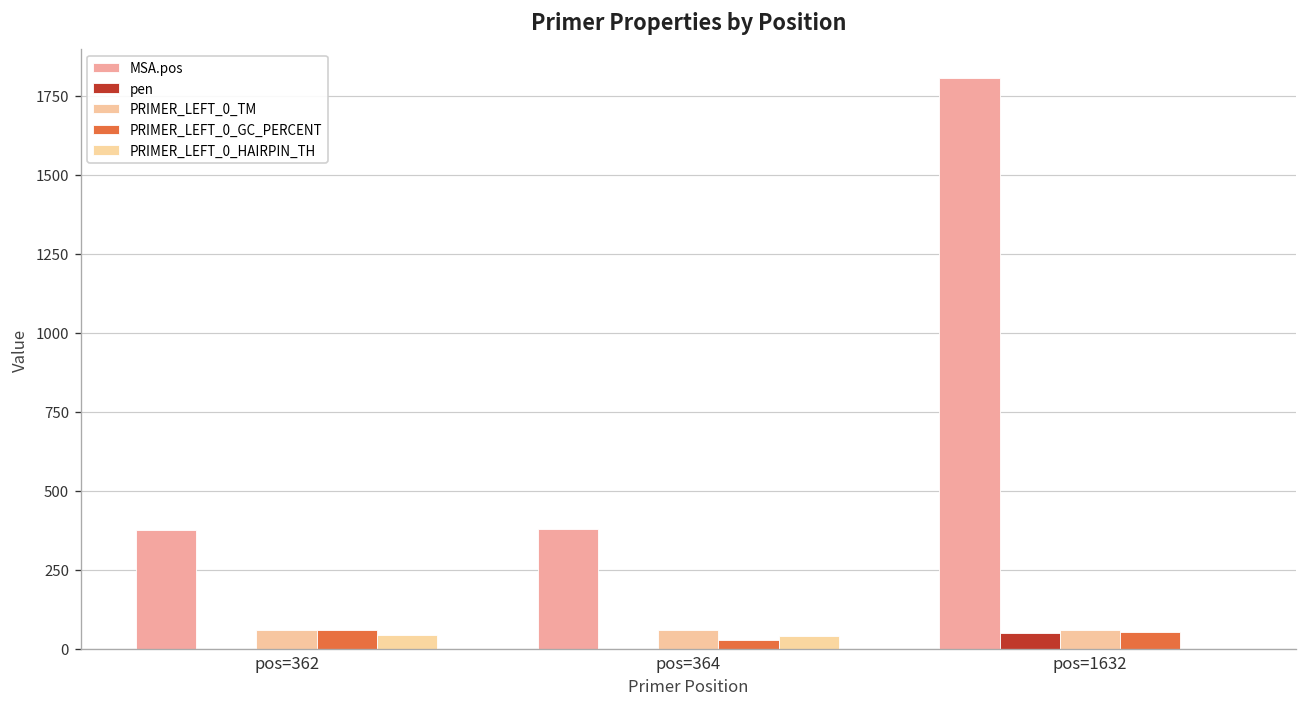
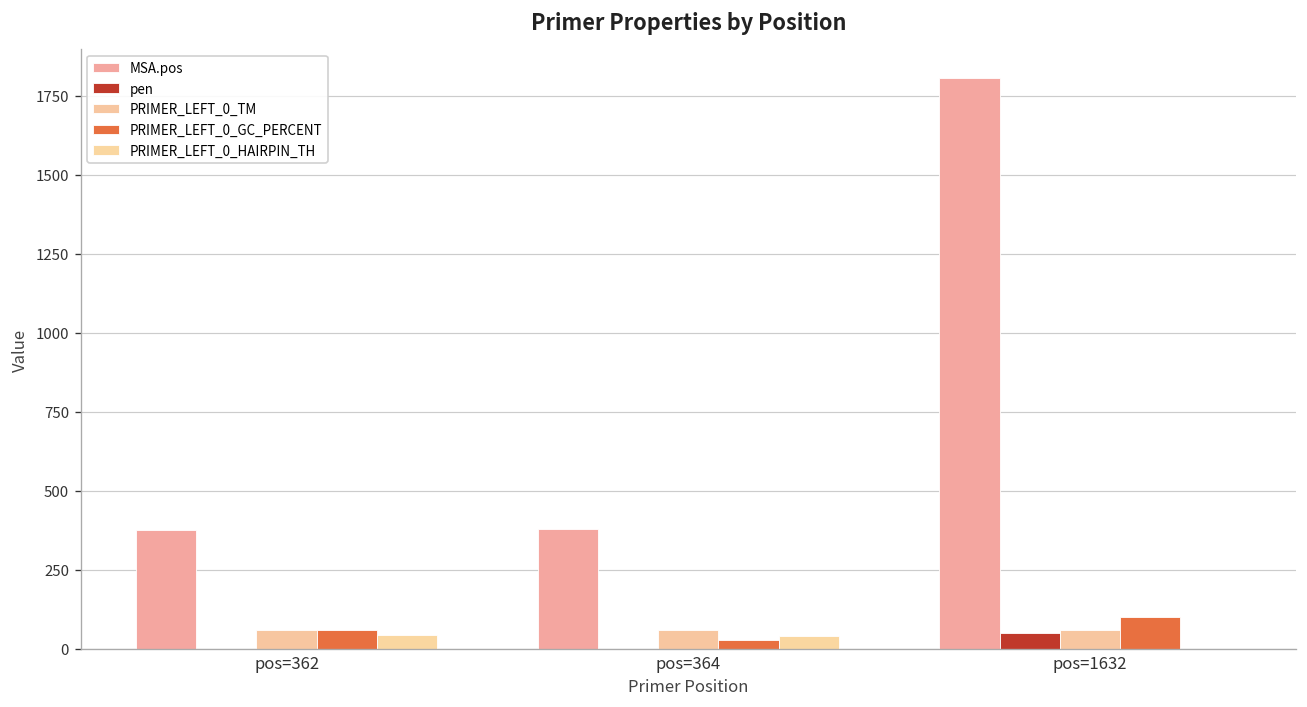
  {
    "pen": {
      "pos=1632": 50
    },
    "PRIMER_LEFT_0_GC_PERCENT": {
      "pos=362": 60,
      "pos=364": 30,
-     "pos=1632": 60
+     "pos=1632": 100
    }
  }
